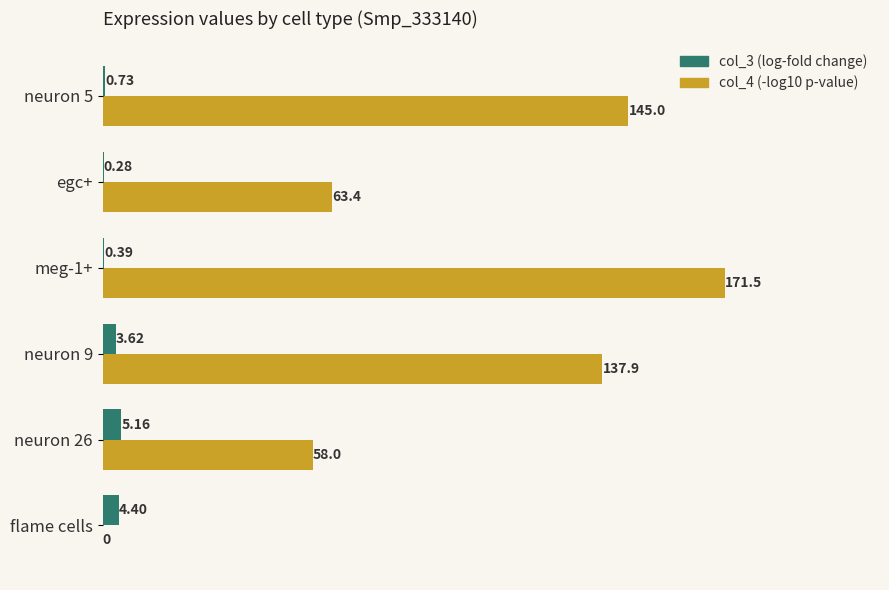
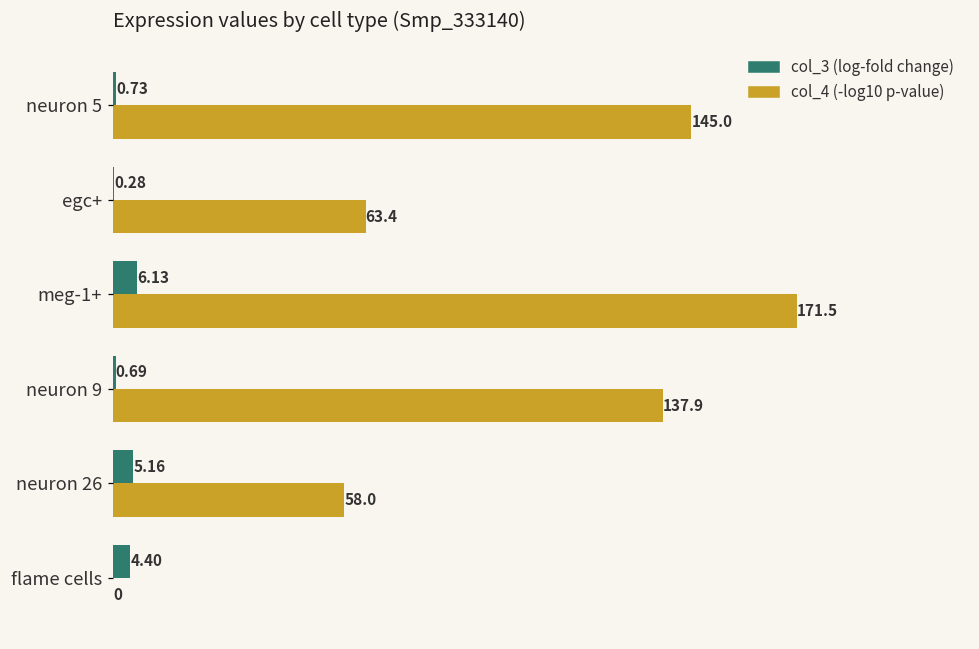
  {
    "col_3 (log-fold change)": {
      "neuron 5": 0.73,
      "egc+": 0.28,
-     "meg-1+": 0.39,
-     "neuron 9": 3.62,
+     "meg-1+": 6.13,
+     "neuron 9": 0.69,
      "neuron 26": 5.16,
      "flame cells": 4.40
    },
    "col_4 (-log10 p-value)": {
      "neuron 5": 145.0,
      "egc+": 63.4,
      "meg-1+": 171.5,
      "neuron 9": 137.9,
      "neuron 26": 58.0,
      "flame cells": 0
    }
  }
